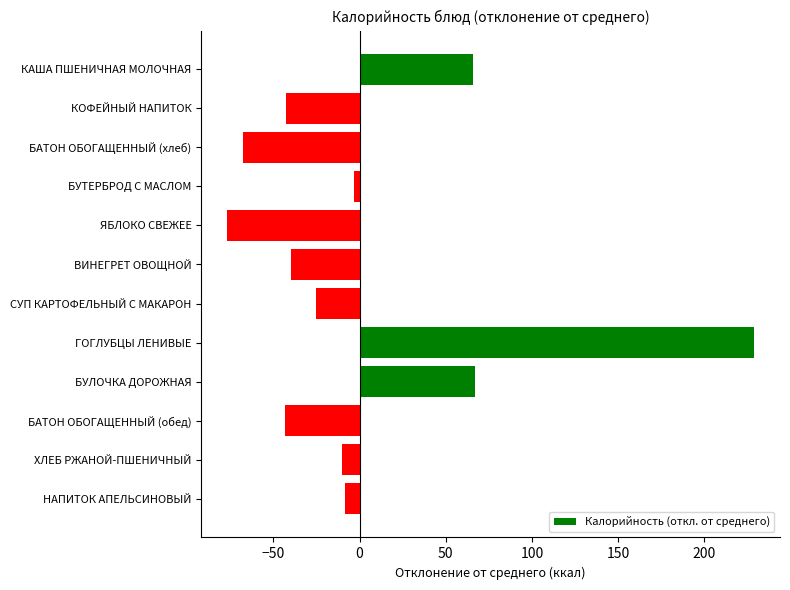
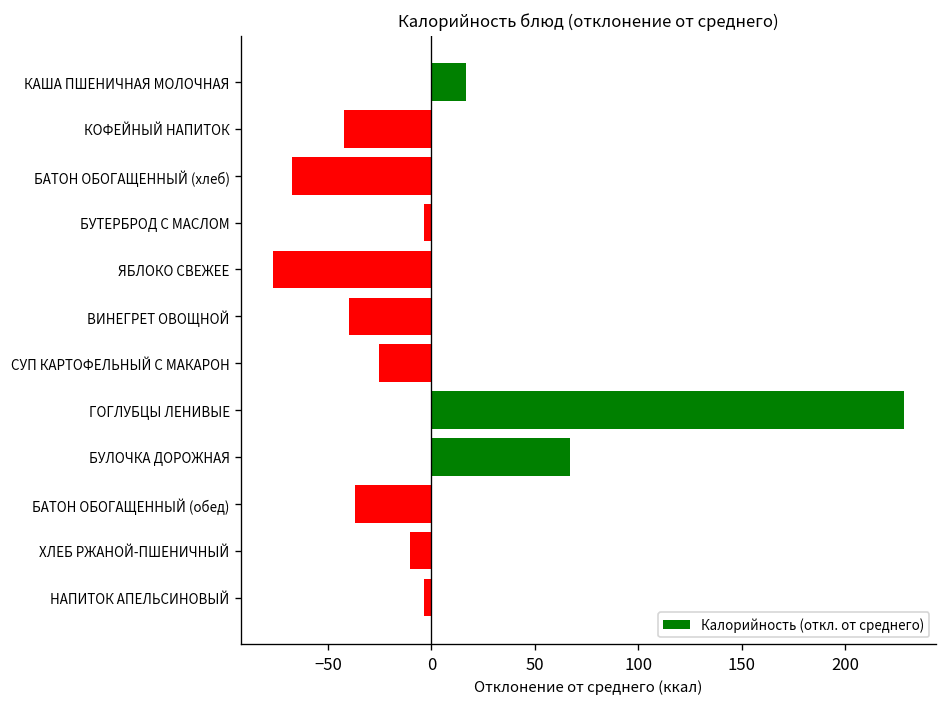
  {
-   "КАША ПШЕНИЧНАЯ МОЛОЧНАЯ": 66,
+   "КАША ПШЕНИЧНАЯ МОЛОЧНАЯ": 17,
    "КОФЕЙНЫЙ НАПИТОК": -42,
    "БАТОН ОБОГАЩЕННЫЙ (хлеб)": -67,
    "БУТЕРБРОД С МАСЛОМ": -3,
    "ЯБЛОКО СВЕЖЕЕ": -77,
    "ВИНЕГРЕТ ОВОЩНОЙ": -40,
    "СУП КАРТОФЕЛЬНЫЙ С МАКАРОН": -25,
    "ГОГЛУБЦЫ ЛЕНИВЫЕ": 229,
    "БУЛОЧКА ДОРОЖНАЯ": 67,
-   "БАТОН ОБОГАЩЕННЫЙ (обед)": -43,
+   "БАТОН ОБОГАЩЕННЫЙ (обед)": -37,
    "ХЛЕБ РЖАНОЙ-ПШЕНИЧНЫЙ": -10,
-   "НАПИТОК АПЕЛЬСИНОВЫЙ": -8
+   "НАПИТОК АПЕЛЬСИНОВЫЙ": -3
  }
